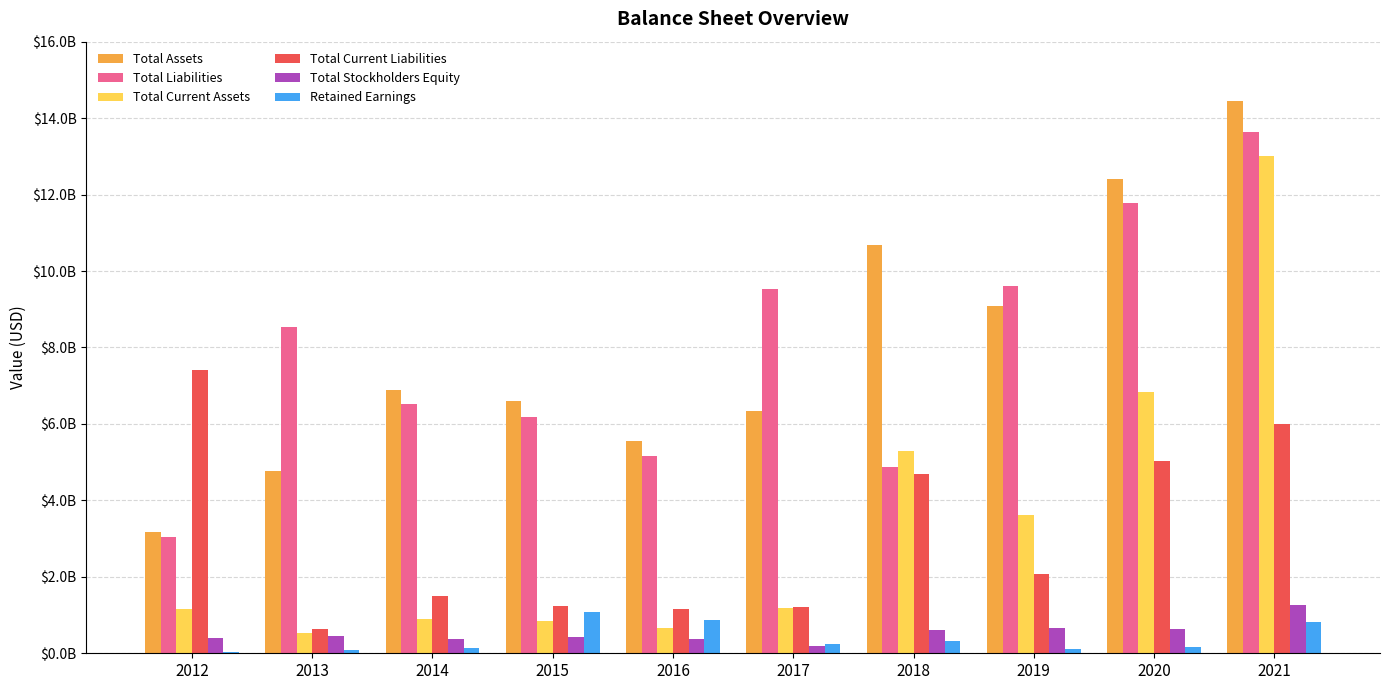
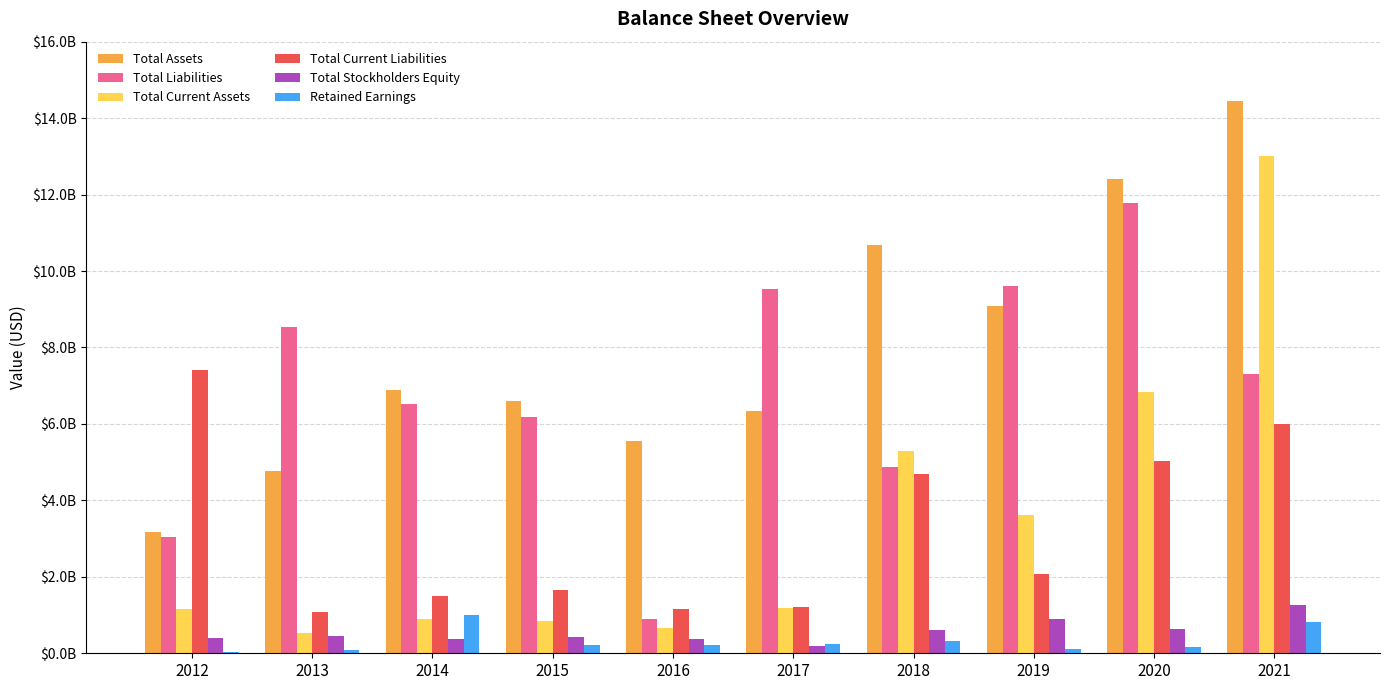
  {
    "Total Liabilities": {
      "2012": "$3000000000",
      "2013": "$8500000000",
      "2014": "$6500000000",
      "2015": "$6200000000",
-     "2016": "$5200000000",
+     "2016": "$900000000",
      "2017": "$9500000000",
      "2018": "$4900000000",
      "2019": "$9600000000",
      "2020": "$11800000000",
-     "2021": "$13600000000"
+     "2021": "$7300000000"
    },
    "Total Current Liabilities": {
      "2012": "$7400000000",
-     "2013": "$600000000",
+     "2013": "$1100000000",
      "2014": "$1500000000",
-     "2015": "$1200000000",
+     "2015": "$1700000000",
      "2016": "$1200000000",
      "2017": "$1200000000",
      "2018": "$4700000000",
      "2019": "$2100000000",
      "2020": "$5000000000",
      "2021": "$6000000000"
    },
    "Total Stockholders Equity": {
      "2012": "$400000000",
      "2013": "$500000000",
      "2014": "$400000000",
      "2015": "$400000000",
      "2016": "$400000000",
      "2017": "$200000000",
      "2018": "$600000000",
-     "2019": "$700000000",
+     "2019": "$900000000",
      "2020": "$600000000",
      "2021": "$1200000000"
    },
    "Retained Earnings": {
      "2013": "$100000000",
-     "2014": "$100000000",
-     "2015": "$1100000000",
-     "2016": "$900000000",
+     "2014": "$1000000000",
+     "2015": "$200000000",
+     "2016": "$200000000",
      "2017": "$200000000",
      "2018": "$300000000",
      "2019": "$100000000",
      "2020": "$200000000",
      "2021": "$800000000"
    }
  }
